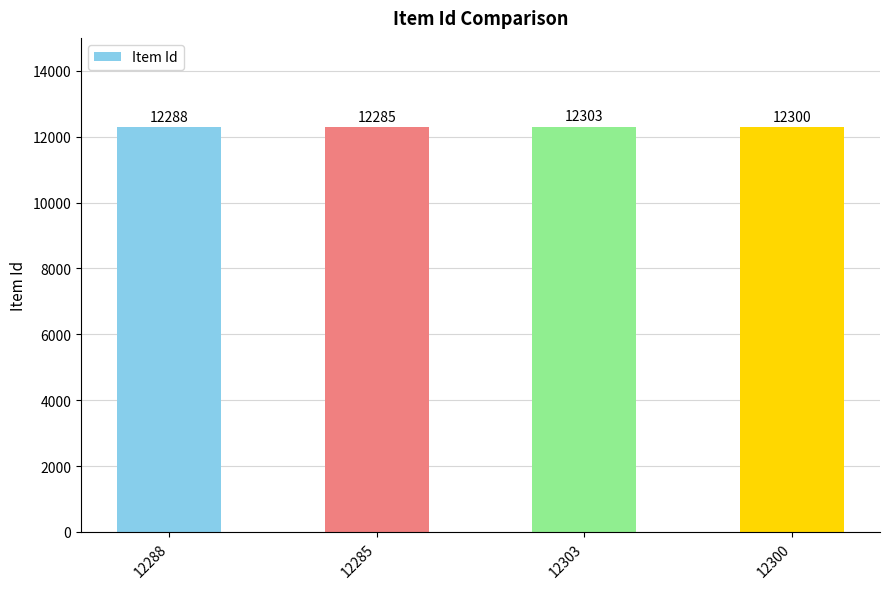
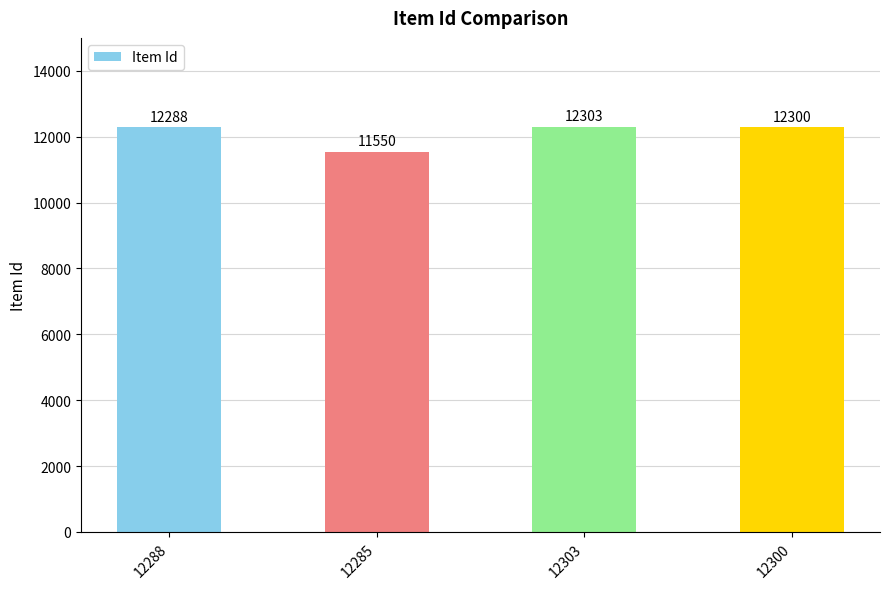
  {
    "12288": 12288,
-   "12285": 12285,
+   "12285": 11550,
    "12303": 12303,
    "12300": 12300
  }
